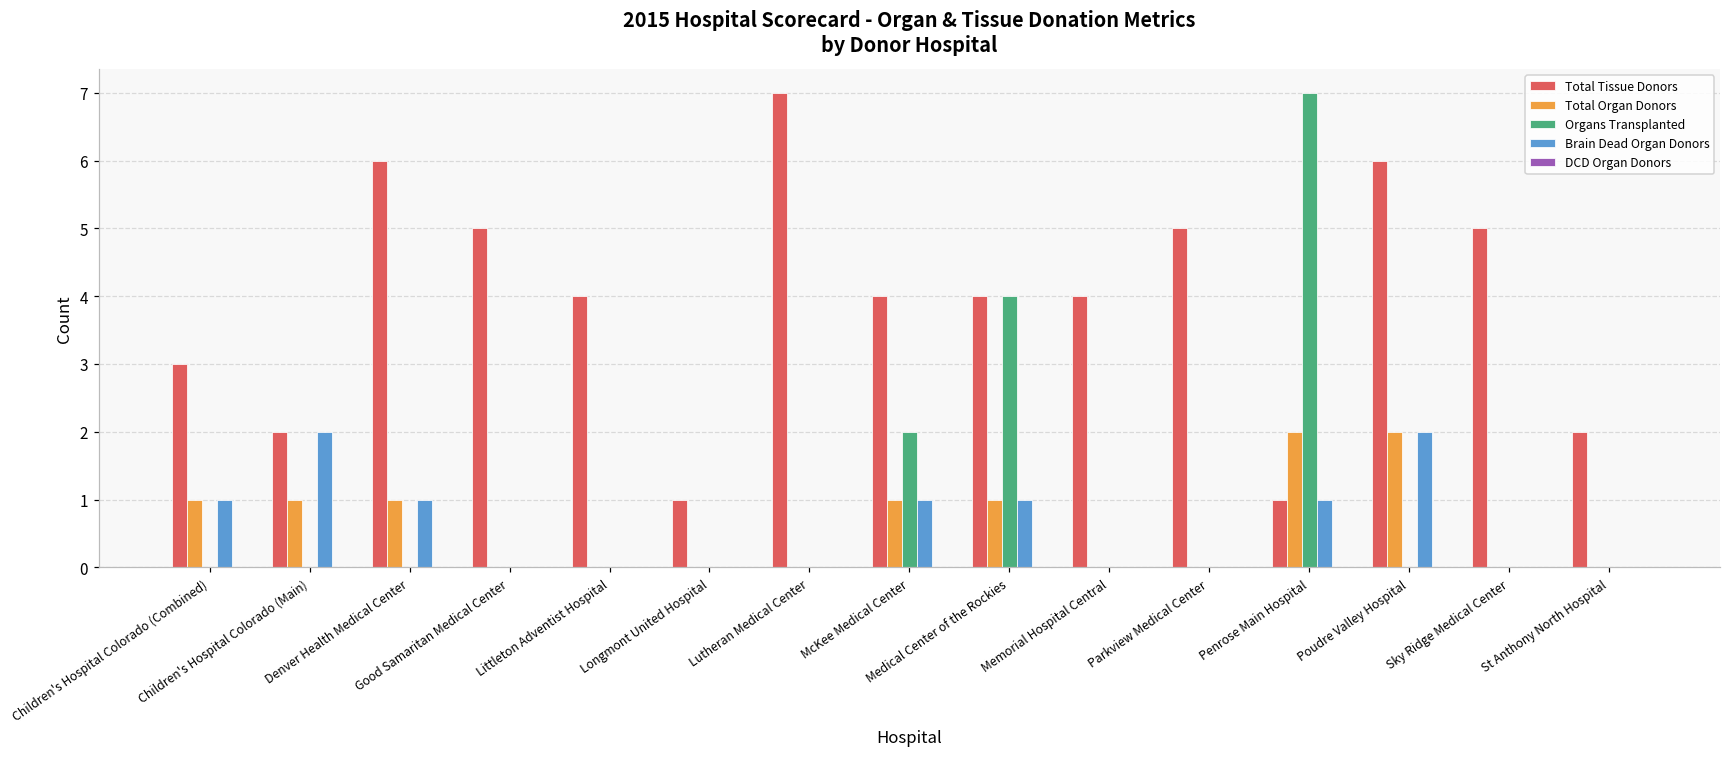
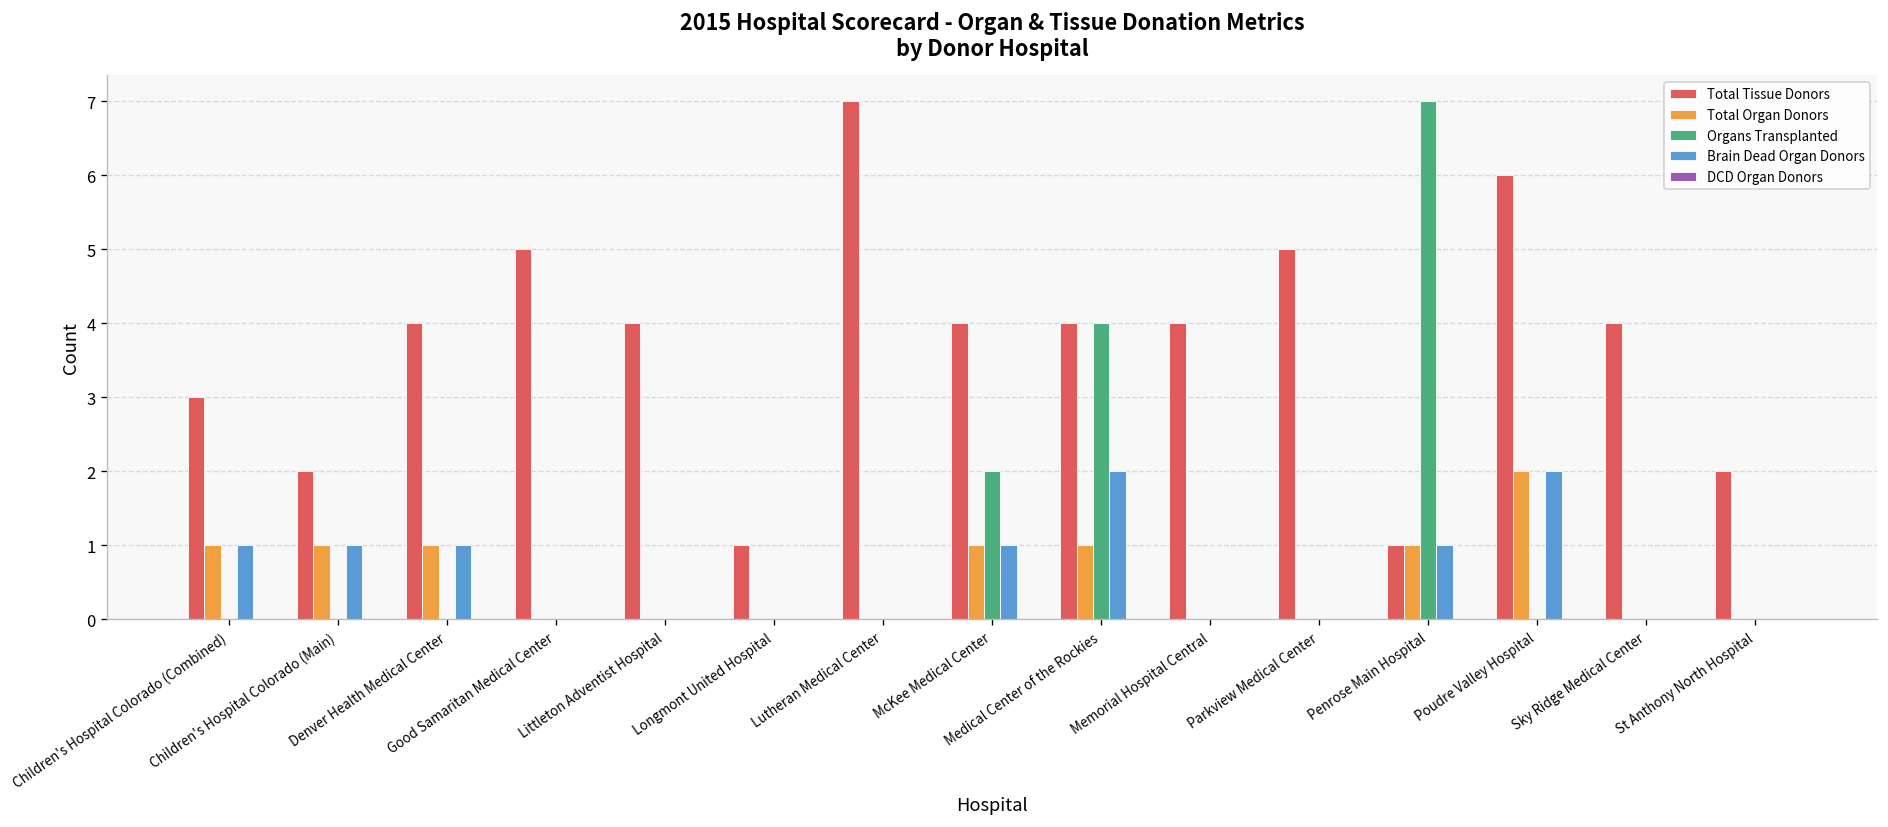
  {
    "Total Tissue Donors": {
      "Children's Hospital Colorado (Combined)": 3,
      "Children's Hospital Colorado (Main)": 2,
-     "Denver Health Medical Center": 6,
+     "Denver Health Medical Center": 4,
      "Good Samaritan Medical Center": 5,
      "Littleton Adventist Hospital": 4,
      "Longmont United Hospital": 1,
      "Lutheran Medical Center": 7,
      "McKee Medical Center": 4,
      "Medical Center of the Rockies": 4,
      "Memorial Hospital Central": 4,
      "Parkview Medical Center": 5,
      "Penrose Main Hospital": 1,
      "Poudre Valley Hospital": 6,
-     "Sky Ridge Medical Center": 5,
+     "Sky Ridge Medical Center": 4,
      "St Anthony North Hospital": 2
    },
    "Total Organ Donors": {
      "Children's Hospital Colorado (Combined)": 1,
      "Children's Hospital Colorado (Main)": 1,
      "Denver Health Medical Center": 1,
      "Good Samaritan Medical Center": 0,
      "Littleton Adventist Hospital": 0,
      "Longmont United Hospital": 0,
      "Lutheran Medical Center": 0,
      "McKee Medical Center": 1,
      "Medical Center of the Rockies": 1,
      "Memorial Hospital Central": 0,
      "Parkview Medical Center": 0,
-     "Penrose Main Hospital": 2,
+     "Penrose Main Hospital": 1,
      "Poudre Valley Hospital": 2,
      "Sky Ridge Medical Center": 0,
      "St Anthony North Hospital": 0
    },
    "Organs Transplanted": {
      "Children's Hospital Colorado (Combined)": 0,
      "Children's Hospital Colorado (Main)": 0,
      "Denver Health Medical Center": 0,
      "Good Samaritan Medical Center": 0,
      "Littleton Adventist Hospital": 0,
      "Longmont United Hospital": 0,
      "Lutheran Medical Center": 0,
      "McKee Medical Center": 2,
      "Medical Center of the Rockies": 4,
      "Memorial Hospital Central": 0,
      "Parkview Medical Center": 0,
      "Penrose Main Hospital": 7,
      "Poudre Valley Hospital": 0,
      "Sky Ridge Medical Center": 0,
      "St Anthony North Hospital": 0
    },
    "Brain Dead Organ Donors": {
      "Children's Hospital Colorado (Combined)": 1,
-     "Children's Hospital Colorado (Main)": 2,
+     "Children's Hospital Colorado (Main)": 1,
      "Denver Health Medical Center": 1,
      "Good Samaritan Medical Center": 0,
      "Littleton Adventist Hospital": 0,
      "Longmont United Hospital": 0,
      "Lutheran Medical Center": 0,
      "McKee Medical Center": 1,
-     "Medical Center of the Rockies": 1,
+     "Medical Center of the Rockies": 2,
      "Memorial Hospital Central": 0,
      "Parkview Medical Center": 0,
      "Penrose Main Hospital": 1,
      "Poudre Valley Hospital": 2,
      "Sky Ridge Medical Center": 0,
      "St Anthony North Hospital": 0
    },
    "DCD Organ Donors": {
      "Children's Hospital Colorado (Combined)": 0,
      "Children's Hospital Colorado (Main)": 0,
      "Denver Health Medical Center": 0,
      "Good Samaritan Medical Center": 0,
      "Littleton Adventist Hospital": 0,
      "Longmont United Hospital": 0,
      "Lutheran Medical Center": 0,
      "McKee Medical Center": 0,
      "Medical Center of the Rockies": 0,
      "Memorial Hospital Central": 0,
      "Parkview Medical Center": 0,
      "Penrose Main Hospital": 0,
      "Poudre Valley Hospital": 0,
      "Sky Ridge Medical Center": 0,
      "St Anthony North Hospital": 0
    }
  }
